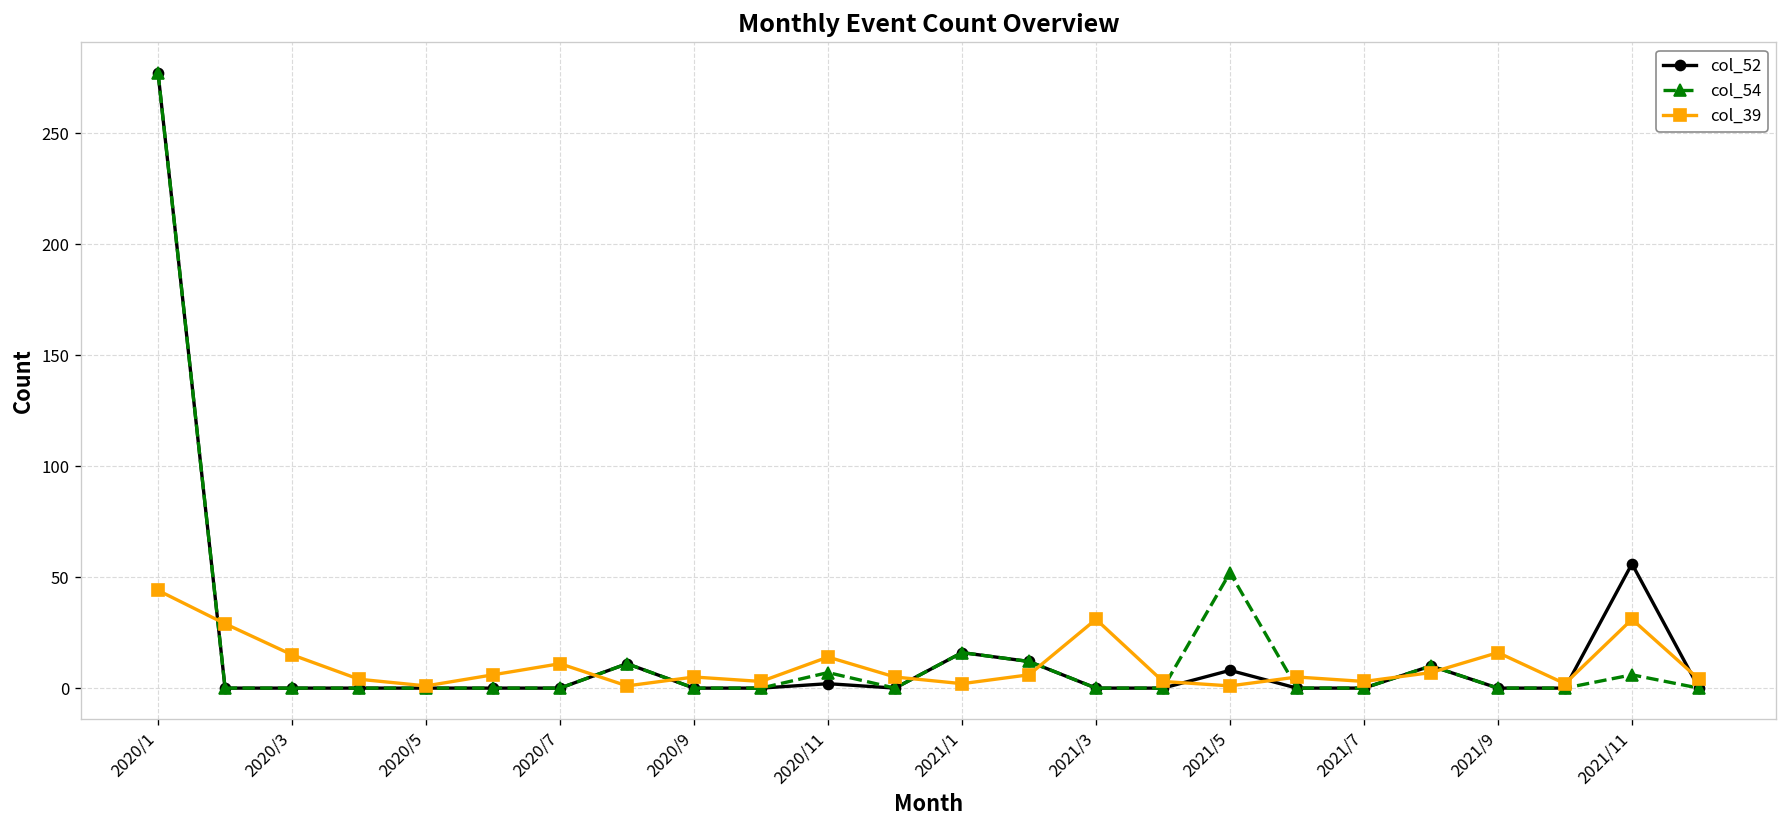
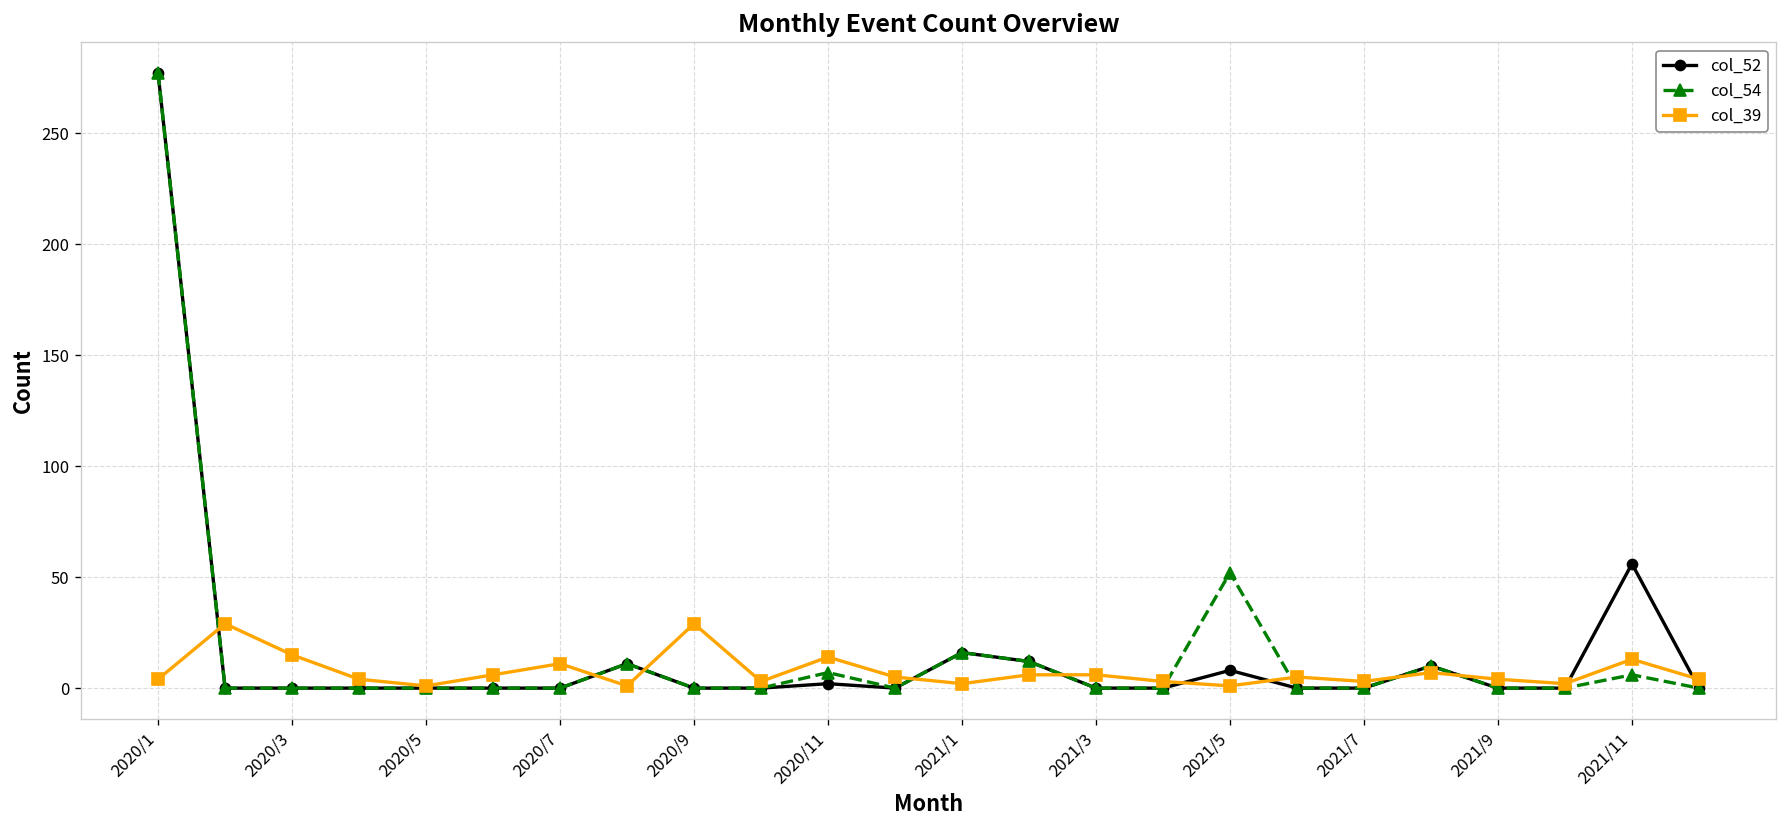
  {
    "col_52": {
      "2020/11": 2,
      "2021/5": 8,
      "2021/11": 56
    },
    "col_54": {
      "2020/11": 7,
      "2021/5": 52,
      "2021/11": 6
    },
    "col_39": {
-     "2020/1": 44,
+     "2020/1": 4,
      "2020/3": 15,
      "2020/7": 11,
-     "2020/9": 5,
+     "2020/9": 29,
      "2020/11": 14,
      "2021/1": 2,
-     "2021/3": 31,
+     "2021/3": 6,
      "2021/5": 1,
      "2021/7": 3,
-     "2021/9": 16,
-     "2021/11": 31
+     "2021/9": 4,
+     "2021/11": 13
    }
  }
